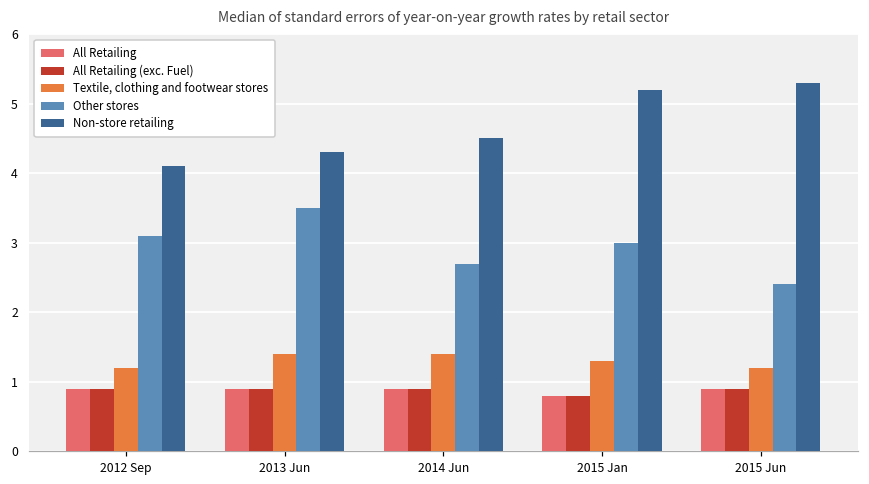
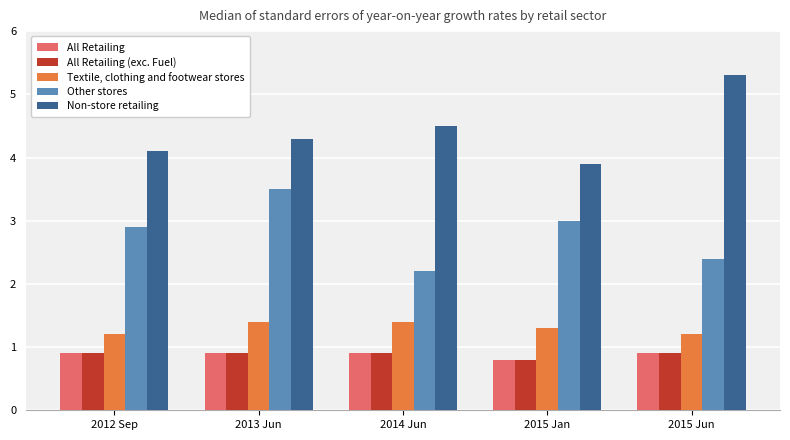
  {
    "All Retailing (exc. Fuel)": {
      "2012 Sep": 0.9,
      "2013 Jun": 0.9,
      "2014 Jun": 0.9,
      "2015 Jan": 0.8,
      "2015 Jun": 0.9
    },
    "Other stores": {
-     "2012 Sep": 3.1,
+     "2012 Sep": 2.9,
      "2013 Jun": 3.5,
-     "2014 Jun": 2.7,
+     "2014 Jun": 2.2,
      "2015 Jan": 3.0,
      "2015 Jun": 2.4
    },
    "Non-store retailing": {
      "2012 Sep": 4.1,
      "2013 Jun": 4.3,
      "2014 Jun": 4.5,
-     "2015 Jan": 5.2,
+     "2015 Jan": 3.9,
      "2015 Jun": 5.3
    }
  }
